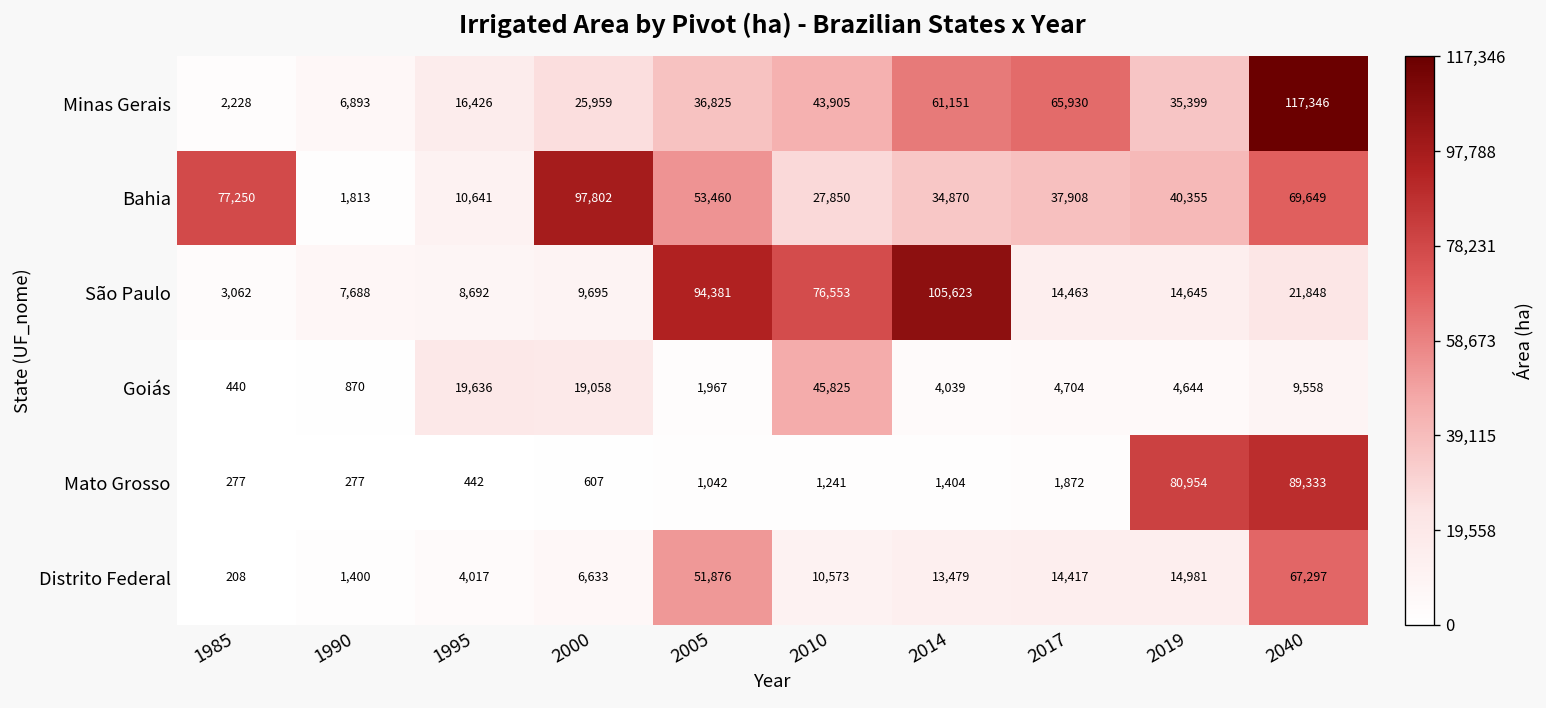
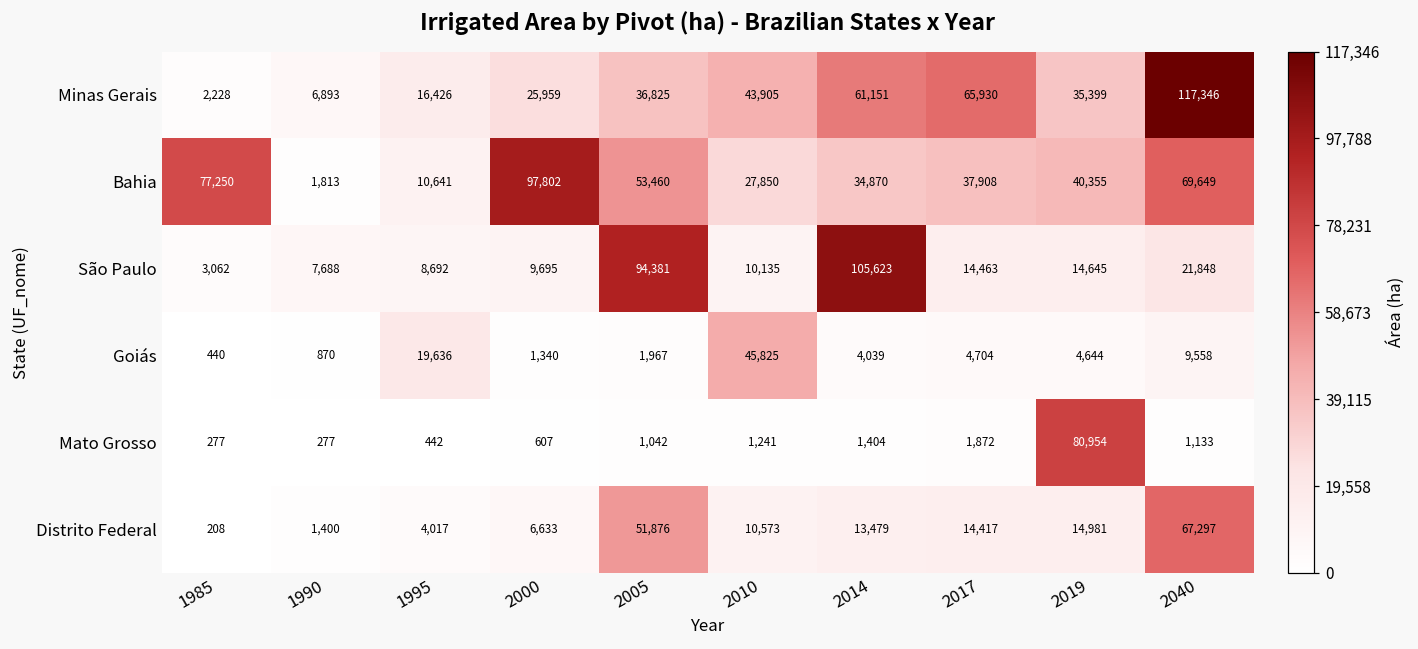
  {
    "Minas Gerais": {
      "1985": "2,228",
      "1990": "6,893",
      "1995": "16,426",
      "2000": "25,959",
      "2005": "36,825",
      "2010": "43,905",
      "2014": "61,151",
      "2017": "65,930",
      "2019": "35,399",
      "2040": "117,346"
    },
    "Bahia": {
      "1985": "77,250",
      "1990": "1,813",
      "1995": "10,641",
      "2000": "97,802",
      "2005": "53,460",
      "2010": "27,850",
      "2014": "34,870",
      "2017": "37,908",
      "2019": "40,355",
      "2040": "69,649"
    },
    "São Paulo": {
      "1985": "3,062",
      "1990": "7,688",
      "1995": "8,692",
      "2000": "9,695",
      "2005": "94,381",
-     "2010": "76,553",
+     "2010": "10,135",
      "2014": "105,623",
      "2017": "14,463",
      "2019": "14,645",
      "2040": "21,848"
    },
    "Goiás": {
      "1985": "440",
      "1990": "870",
      "1995": "19,636",
-     "2000": "19,058",
+     "2000": "1,340",
      "2005": "1,967",
      "2010": "45,825",
      "2014": "4,039",
      "2017": "4,704",
      "2019": "4,644",
      "2040": "9,558"
    },
    "Mato Grosso": {
      "1985": "277",
      "1990": "277",
      "1995": "442",
      "2000": "607",
      "2005": "1,042",
      "2010": "1,241",
      "2014": "1,404",
      "2017": "1,872",
      "2019": "80,954",
-     "2040": "89,333"
+     "2040": "1,133"
    },
    "Distrito Federal": {
      "1985": "208",
      "1990": "1,400",
      "1995": "4,017",
      "2000": "6,633",
      "2005": "51,876",
      "2010": "10,573",
      "2014": "13,479",
      "2017": "14,417",
      "2019": "14,981",
      "2040": "67,297"
    }
  }
